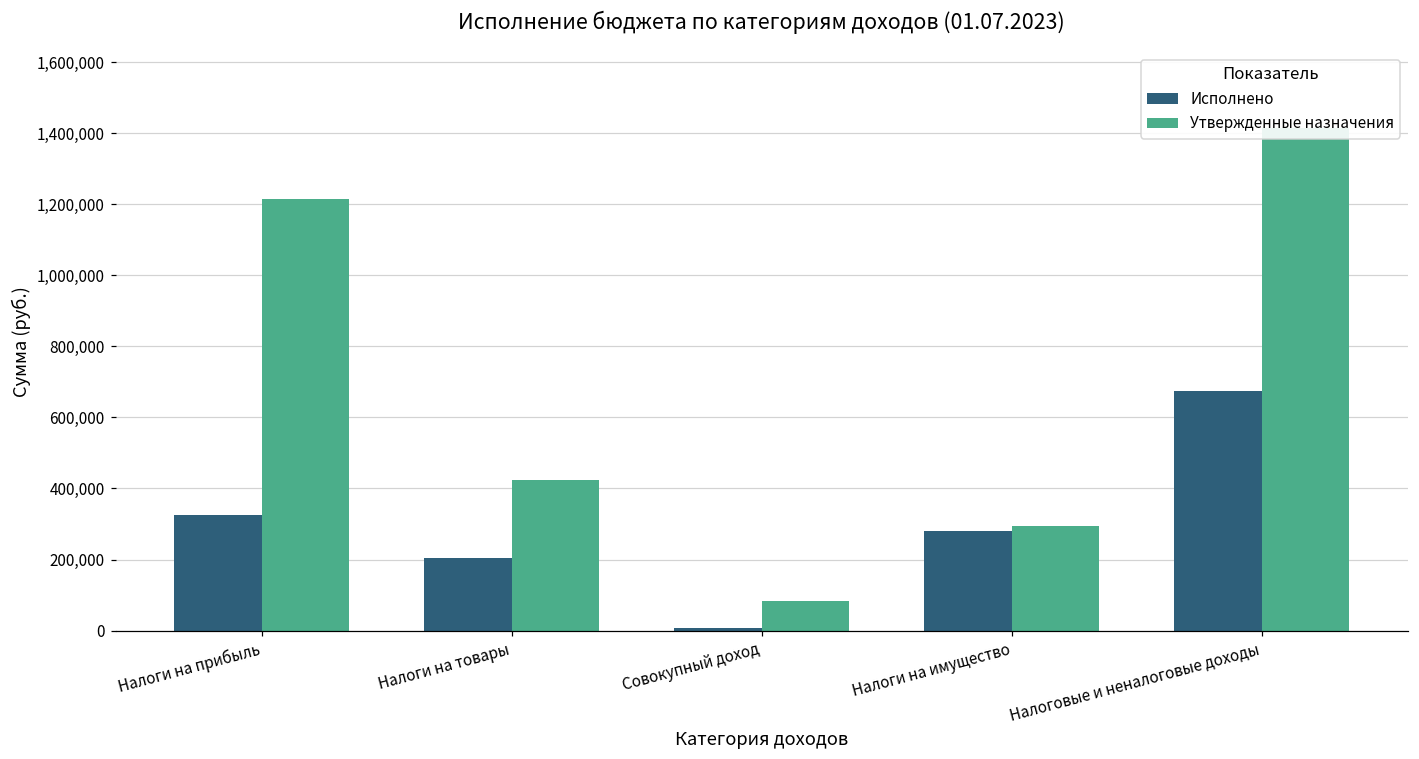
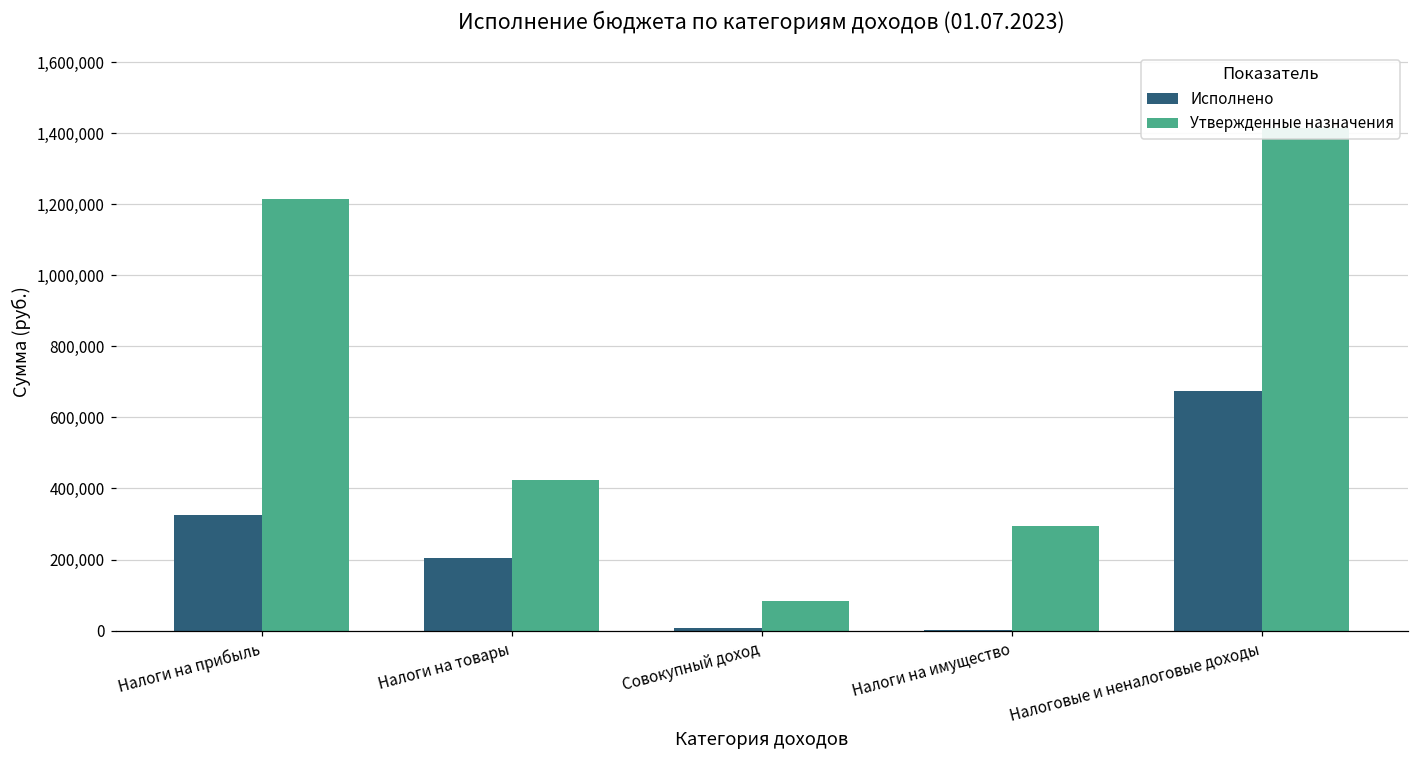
  {
    "Исполнено": {
      "Налоги на прибыль": "330,000",
      "Налоги на товары": "200,000",
      "Совокупный доход": "10,000",
-     "Налоги на имущество": "280,000",
+     "Налоги на имущество": "0",
      "Налоговые и неналоговые доходы": "670,000"
    },
    "Утвержденные назначения": {
      "Налоги на прибыль": "1,210,000",
      "Налоги на товары": "430,000",
      "Совокупный доход": "80,000",
      "Налоги на имущество": "290,000"
    }
  }
